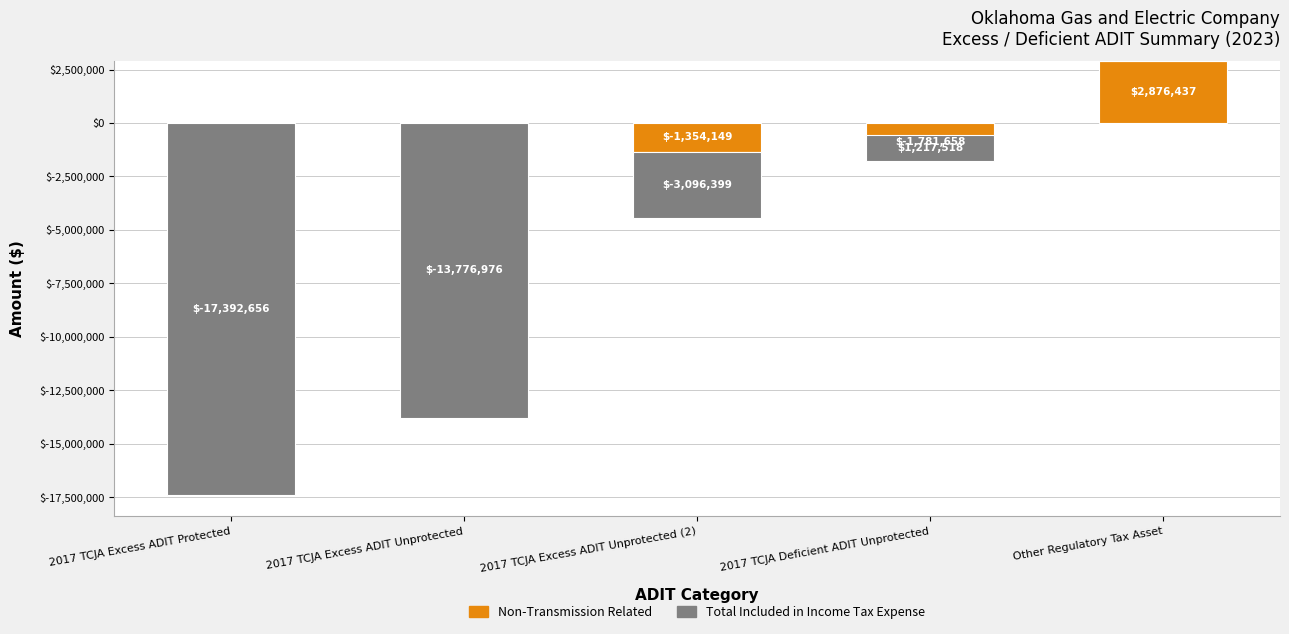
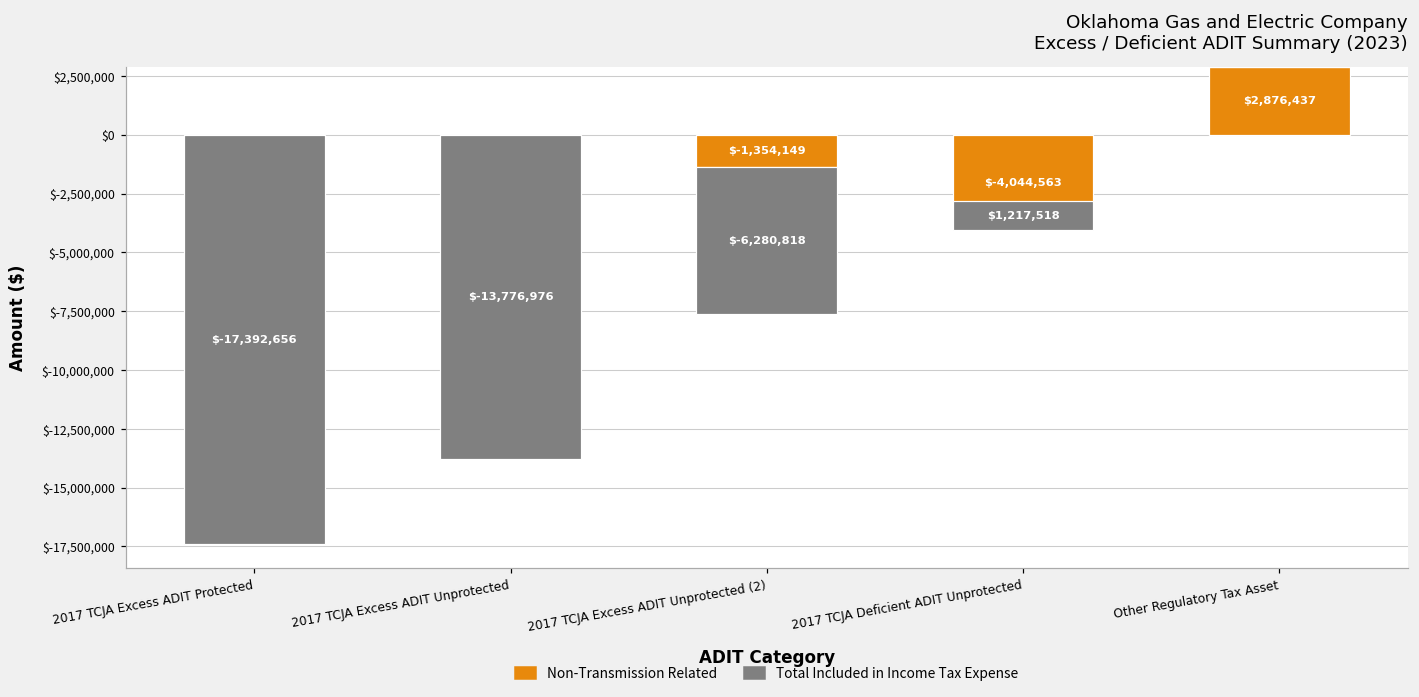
  {
    "Non-Transmission Related": {
      "2017 TCJA Excess ADIT Unprotected (2)": "$-1,354,149",
-     "2017 TCJA Deficient ADIT Unprotected": "$-1,781,658",
+     "2017 TCJA Deficient ADIT Unprotected": "$-4,044,563",
      "Other Regulatory Tax Asset": "$2,876,437"
    },
    "Total Included in Income Tax Expense": {
      "2017 TCJA Excess ADIT Protected": "$-17,392,656",
      "2017 TCJA Excess ADIT Unprotected": "$-13,776,976",
-     "2017 TCJA Excess ADIT Unprotected (2)": "$-3,096,399"
+     "2017 TCJA Excess ADIT Unprotected (2)": "$-6,280,818"
    }
  }
